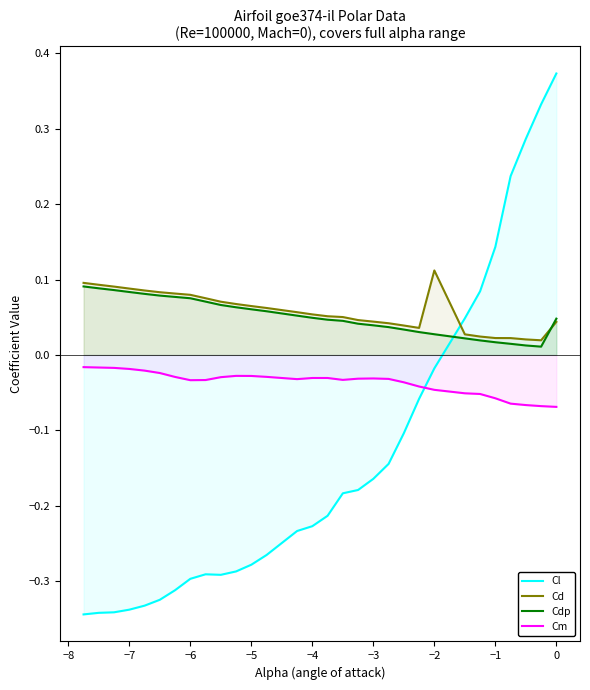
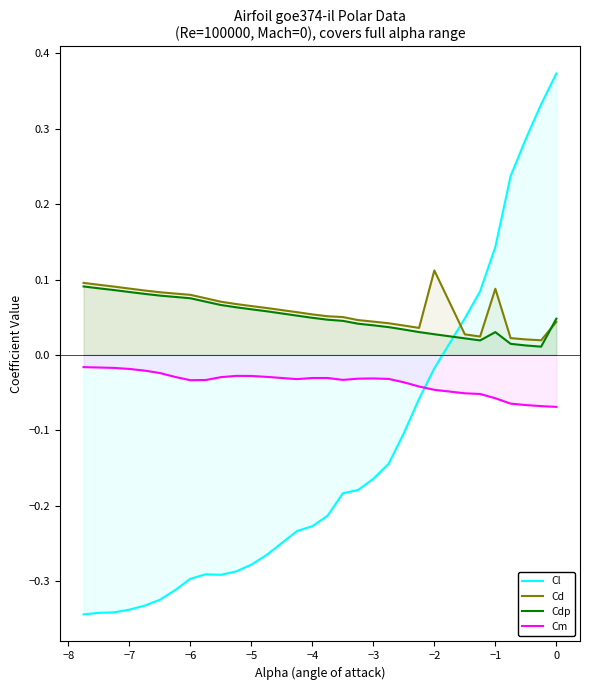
  {
    "Cd": {
      "−7": 0.09,
      "−6": 0.08,
      "−5": 0.06,
      "−4": 0.05,
      "−3": 0.04,
      "−2": 0.11,
-     "−1": 0.02,
+     "−1": 0.09,
      "0": 0.04
    },
    "Cdp": {
      "−7": 0.08,
      "−6": 0.08,
      "−5": 0.06,
      "−4": 0.05,
      "−3": 0.04,
      "−2": 0.03,
-     "−1": 0.02,
+     "−1": 0.03,
      "0": 0.05
    }
  }
